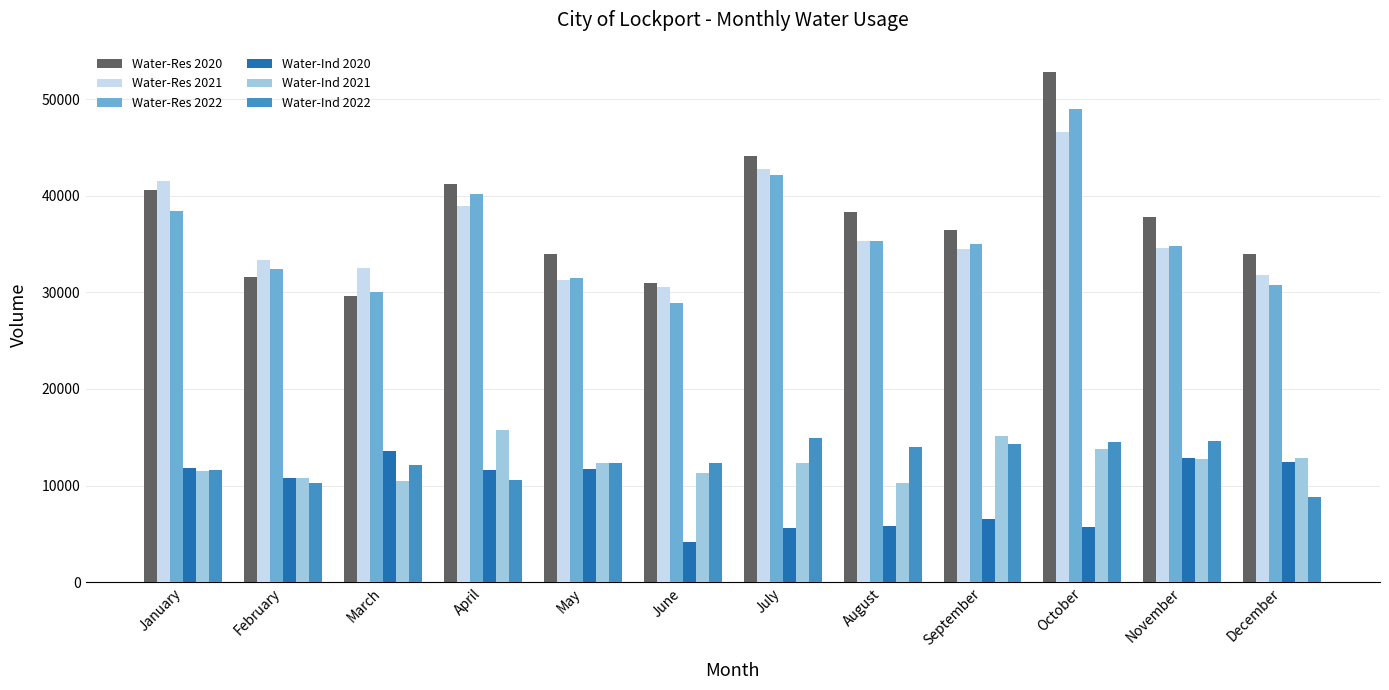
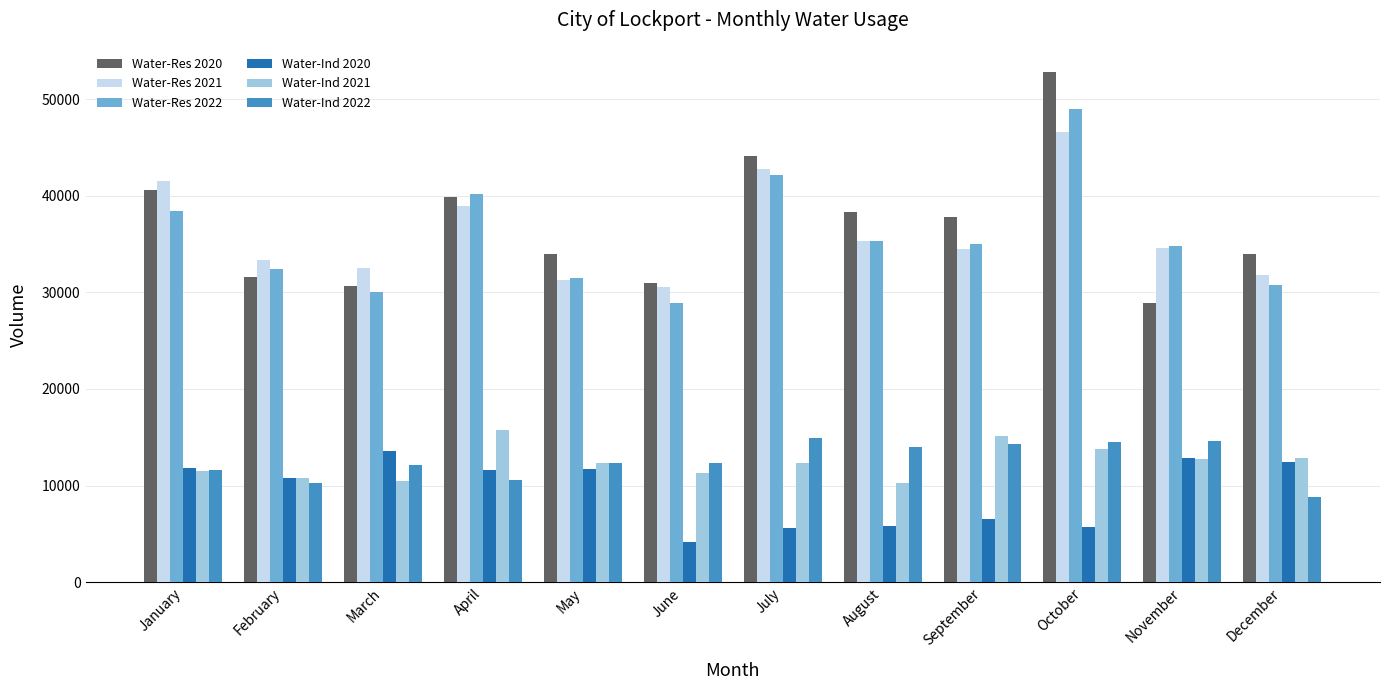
  {
    "Water-Res 2020": {
      "January": 41000,
      "February": 32000,
-     "March": 30000,
-     "April": 41000,
+     "March": 31000,
+     "April": 40000,
      "May": 34000,
      "June": 31000,
      "July": 44000,
      "August": 38000,
-     "September": 36000,
+     "September": 38000,
      "October": 53000,
-     "November": 38000,
+     "November": 29000,
      "December": 34000
    }
  }
